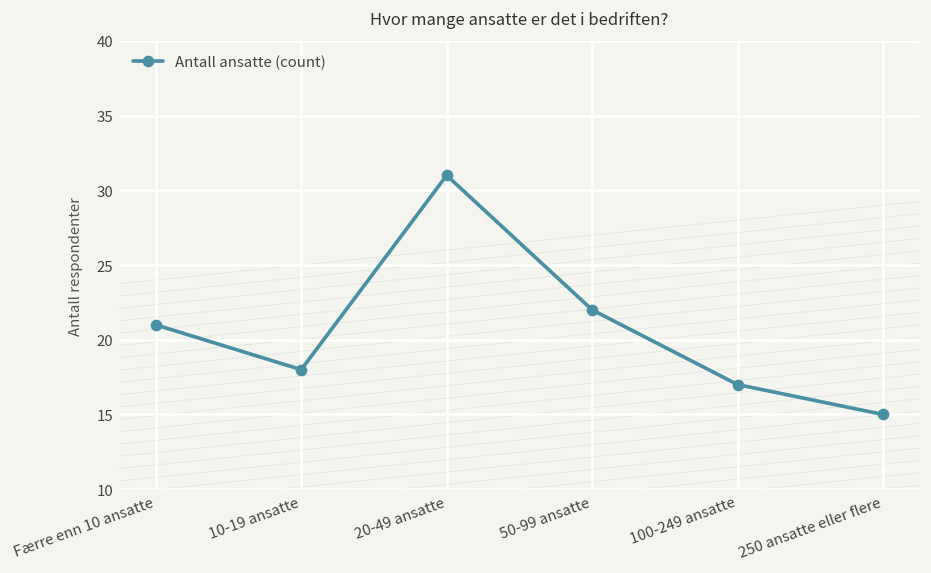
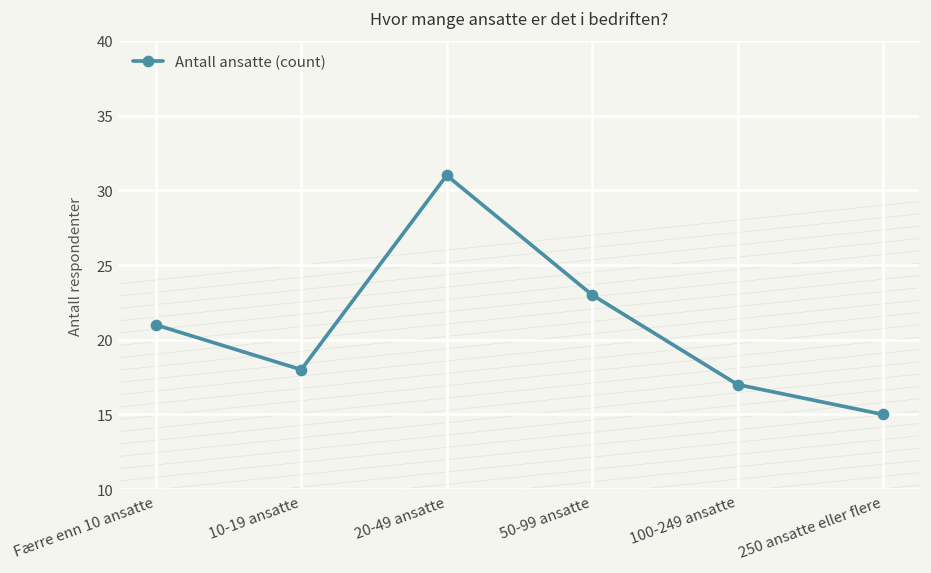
  {
    "Færre enn 10 ansatte": 21,
    "10-19 ansatte": 18,
    "20-49 ansatte": 31,
-   "50-99 ansatte": 22,
+   "50-99 ansatte": 23,
    "100-249 ansatte": 17,
    "250 ansatte eller flere": 15
  }
